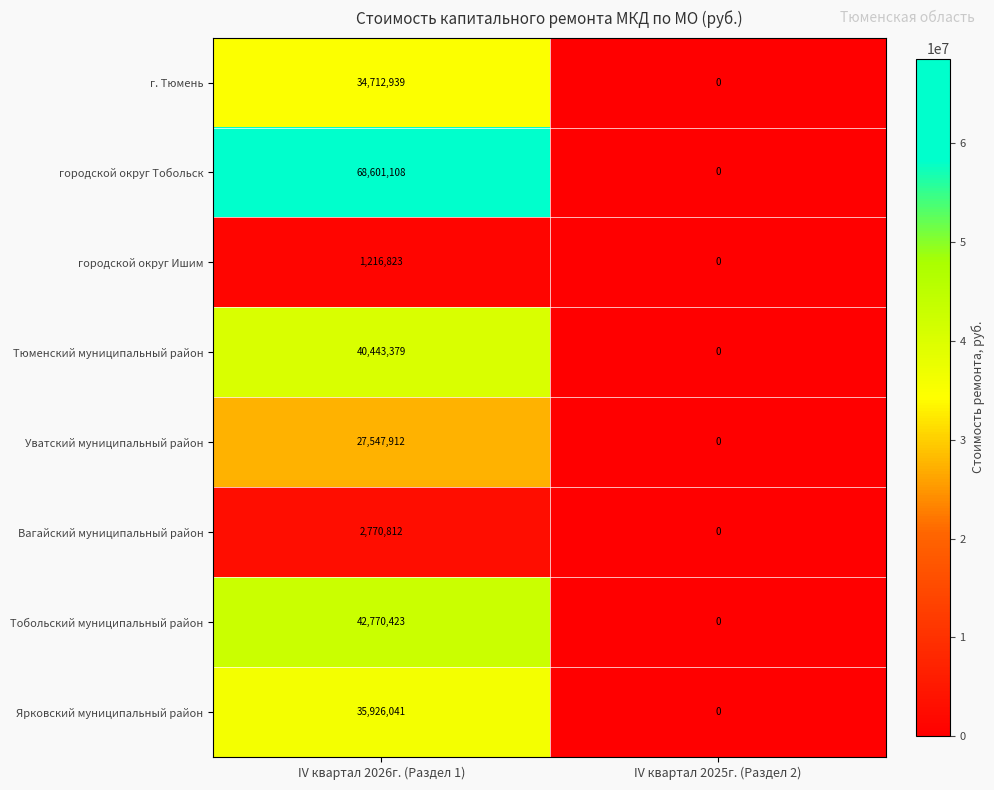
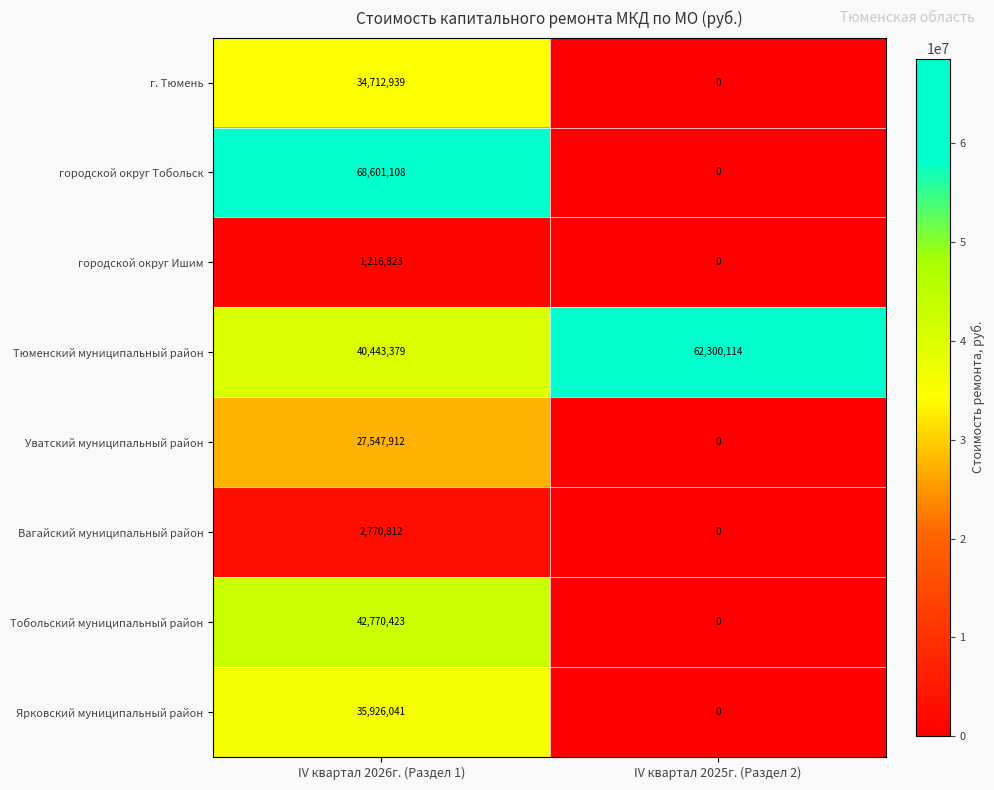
  {
    "г. Тюмень": {
      "IV квартал 2026г. (Раздел 1)": "34,712,939",
      "IV квартал 2025г. (Раздел 2)": "0"
    },
    "городской округ Тобольск": {
      "IV квартал 2026г. (Раздел 1)": "68,601,108",
      "IV квартал 2025г. (Раздел 2)": "0"
    },
    "городской округ Ишим": {
      "IV квартал 2026г. (Раздел 1)": "1,216,823",
      "IV квартал 2025г. (Раздел 2)": "0"
    },
    "Тюменский муниципальный район": {
      "IV квартал 2026г. (Раздел 1)": "40,443,379",
-     "IV квартал 2025г. (Раздел 2)": "0"
+     "IV квартал 2025г. (Раздел 2)": "62,300,114"
    },
    "Уватский муниципальный район": {
      "IV квартал 2026г. (Раздел 1)": "27,547,912",
      "IV квартал 2025г. (Раздел 2)": "0"
    },
    "Вагайский муниципальный район": {
      "IV квартал 2026г. (Раздел 1)": "2,770,812",
      "IV квартал 2025г. (Раздел 2)": "0"
    },
    "Тобольский муниципальный район": {
      "IV квартал 2026г. (Раздел 1)": "42,770,423",
      "IV квартал 2025г. (Раздел 2)": "0"
    },
    "Ярковский муниципальный район": {
      "IV квартал 2026г. (Раздел 1)": "35,926,041",
      "IV квартал 2025г. (Раздел 2)": "0"
    }
  }
